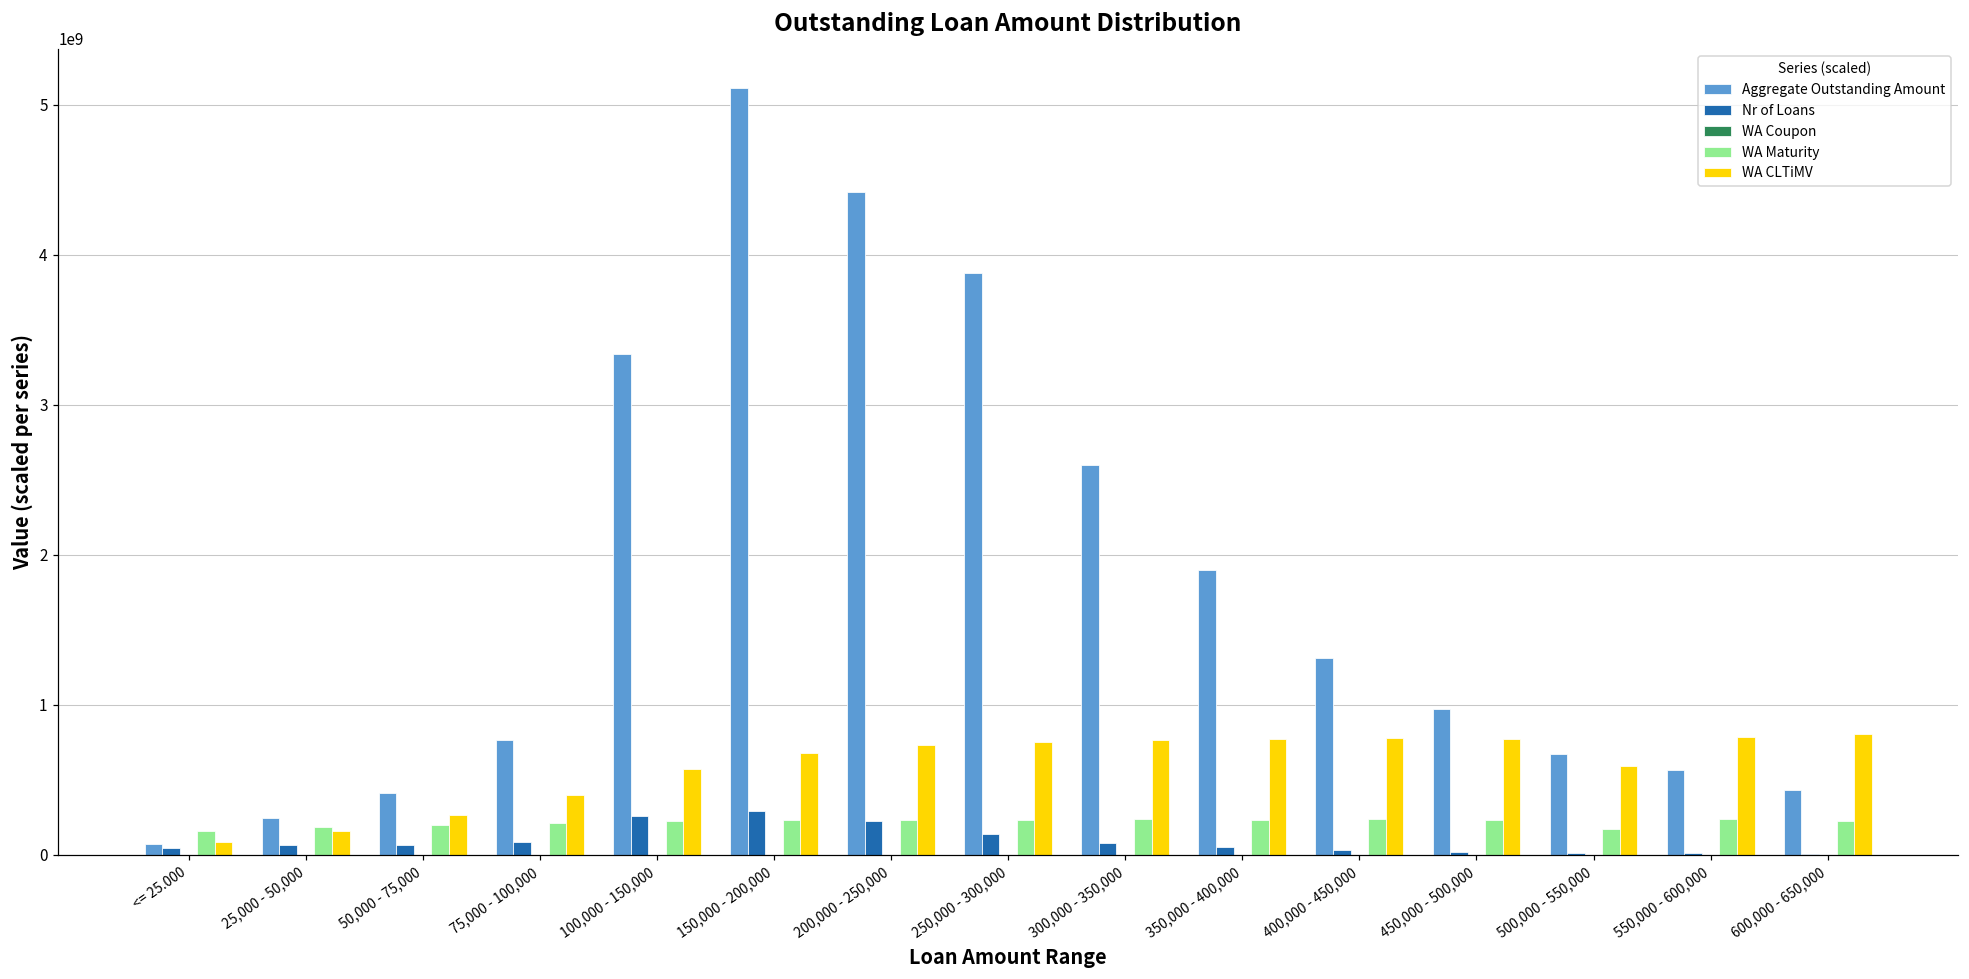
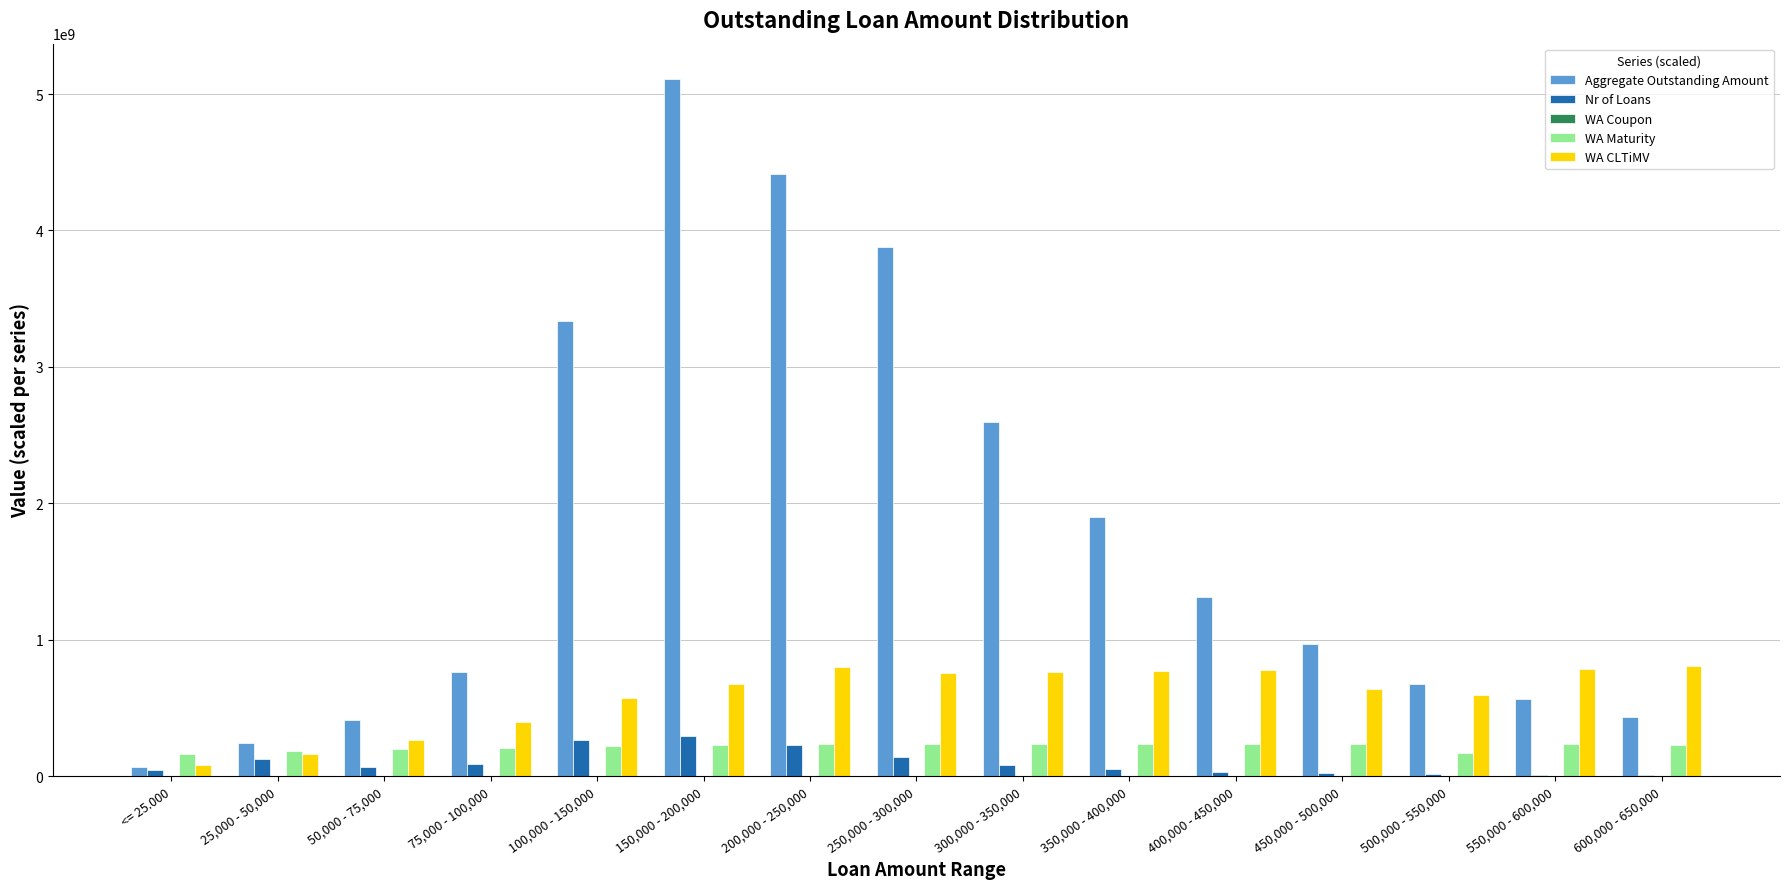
  {
    "Aggregate Outstanding Amount": {
      "<= 25.000": 70000000,
      "25,000 - 50,000": 240000000,
      "50,000 - 75,000": 420000000,
      "75,000 - 100,000": 770000000,
      "100,000 - 150,000": 3340000000,
      "150,000 - 200,000": 5110000000,
      "200,000 - 250,000": 4420000000,
      "250,000 - 300,000": 3880000000,
      "300,000 - 350,000": 2600000000,
      "350,000 - 400,000": 1900000000,
      "400,000 - 450,000": 1310000000,
      "450,000 - 500,000": 970000000,
      "500,000 - 550,000": 680000000,
      "550,000 - 600,000": 570000000,
      "600,000 - 650,000": 430000000
    },
    "Nr of Loans": {
      "<= 25.000": 50000000,
-     "25,000 - 50,000": 60000000,
+     "25,000 - 50,000": 130000000,
      "50,000 - 75,000": 70000000,
      "75,000 - 100,000": 90000000,
      "100,000 - 150,000": 260000000,
      "150,000 - 200,000": 290000000,
      "200,000 - 250,000": 230000000,
      "250,000 - 300,000": 140000000,
      "300,000 - 350,000": 80000000,
      "350,000 - 400,000": 50000000,
      "400,000 - 450,000": 30000000,
      "450,000 - 500,000": 20000000
    },
    "WA Maturity": {
      "<= 25.000": 160000000,
      "25,000 - 50,000": 180000000,
      "50,000 - 75,000": 200000000,
      "75,000 - 100,000": 210000000,
      "100,000 - 150,000": 220000000,
      "150,000 - 200,000": 230000000,
      "200,000 - 250,000": 230000000,
      "250,000 - 300,000": 230000000,
      "300,000 - 350,000": 240000000,
      "350,000 - 400,000": 240000000,
      "400,000 - 450,000": 240000000,
      "450,000 - 500,000": 230000000,
      "500,000 - 550,000": 170000000,
      "550,000 - 600,000": 240000000,
      "600,000 - 650,000": 230000000
    },
    "WA CLTiMV": {
      "<= 25.000": 90000000,
      "25,000 - 50,000": 160000000,
      "50,000 - 75,000": 270000000,
      "75,000 - 100,000": 400000000,
      "100,000 - 150,000": 580000000,
      "150,000 - 200,000": 680000000,
-     "200,000 - 250,000": 730000000,
+     "200,000 - 250,000": 800000000,
      "250,000 - 300,000": 750000000,
      "300,000 - 350,000": 760000000,
      "350,000 - 400,000": 770000000,
      "400,000 - 450,000": 780000000,
-     "450,000 - 500,000": 770000000,
+     "450,000 - 500,000": 640000000,
      "500,000 - 550,000": 600000000,
      "550,000 - 600,000": 780000000,
      "600,000 - 650,000": 810000000
    }
  }
